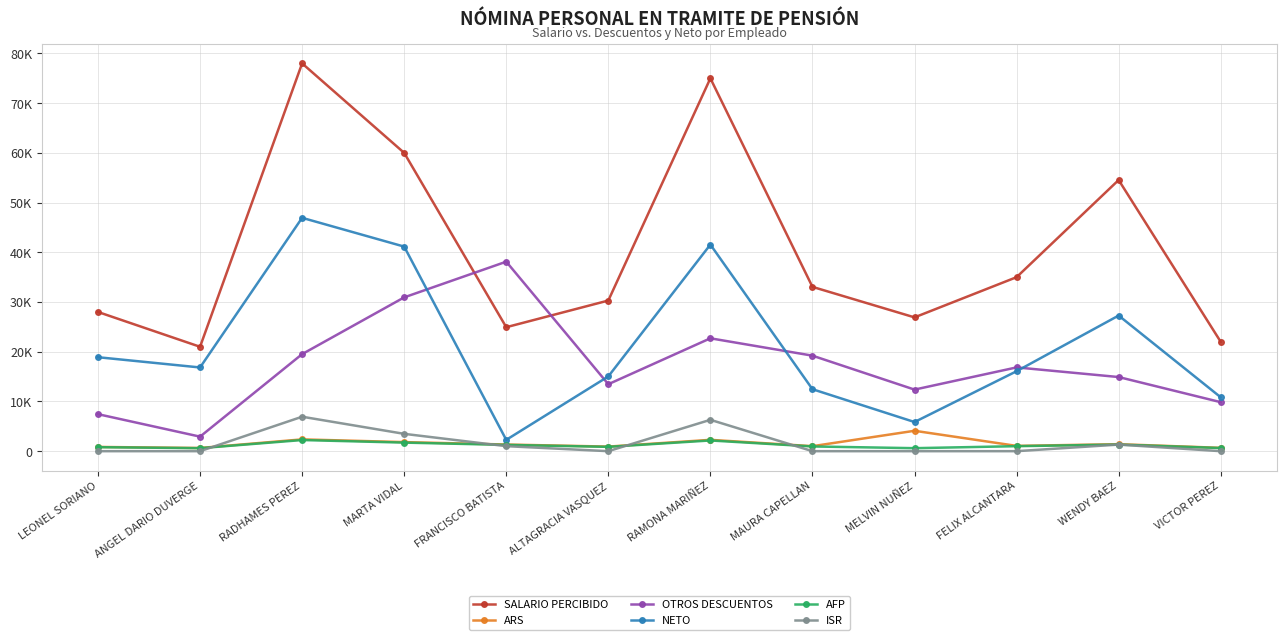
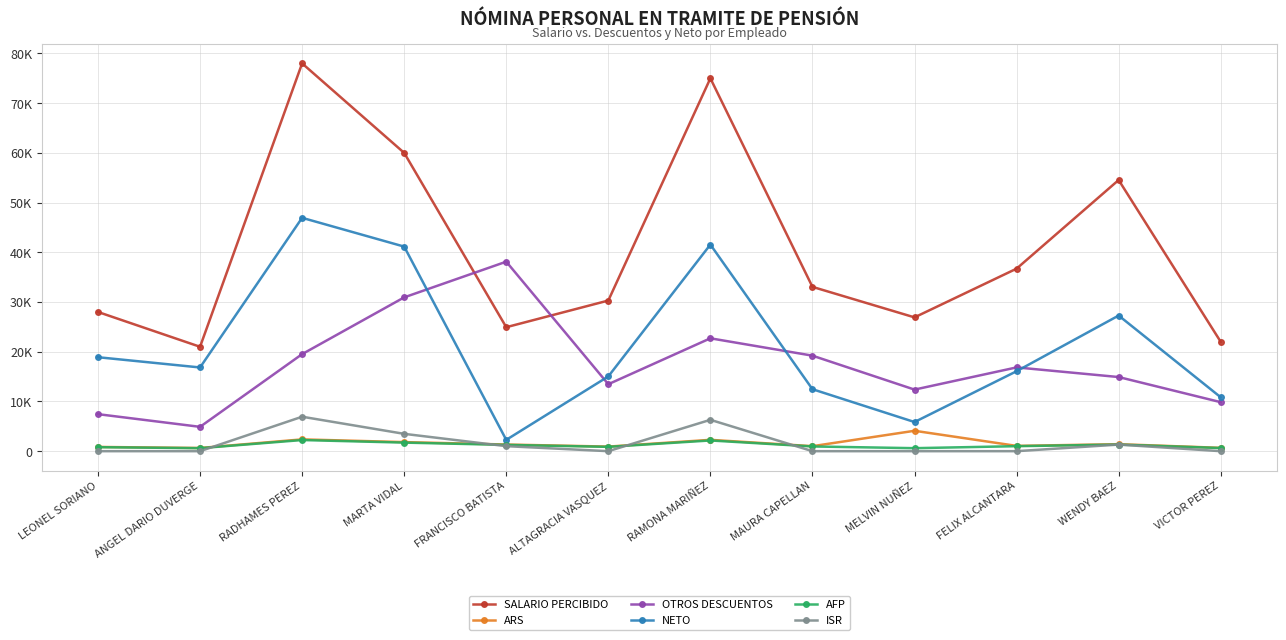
  {
    "SALARIO PERCIBIDO": {
      "LEONEL SORIANO": 28000,
      "ANGEL DARIO DUVERGE": 21000,
      "RADHAMES PEREZ": 78000,
      "MARTA VIDAL": 60000,
      "FRANCISCO BATISTA": 25000,
      "ALTAGRACIA VASQUEZ": 30000,
      "RAMONA MARIÑEZ": 75000,
      "MAURA CAPELLAN": 33000,
      "MELVIN NUÑEZ": 27000,
-     "FELIX ALCANTARA": 35000,
+     "FELIX ALCANTARA": 37000,
      "WENDY BAEZ": 55000,
      "VICTOR PEREZ": 22000
    },
    "ARS": {
      "MELVIN NUÑEZ": 4000
    },
    "OTROS DESCUENTOS": {
      "LEONEL SORIANO": 7000,
-     "ANGEL DARIO DUVERGE": 3000,
+     "ANGEL DARIO DUVERGE": 5000,
      "RADHAMES PEREZ": 20000,
      "MARTA VIDAL": 31000,
      "FRANCISCO BATISTA": 38000,
      "ALTAGRACIA VASQUEZ": 13000,
      "RAMONA MARIÑEZ": 23000,
      "MAURA CAPELLAN": 19000,
      "MELVIN NUÑEZ": 12000,
      "FELIX ALCANTARA": 17000,
      "WENDY BAEZ": 15000,
      "VICTOR PEREZ": 10000
    },
    "NETO": {
      "LEONEL SORIANO": 19000,
      "ANGEL DARIO DUVERGE": 17000,
      "RADHAMES PEREZ": 47000,
      "MARTA VIDAL": 41000,
      "FRANCISCO BATISTA": 2000,
      "ALTAGRACIA VASQUEZ": 15000,
      "RAMONA MARIÑEZ": 42000,
      "MAURA CAPELLAN": 12000,
      "MELVIN NUÑEZ": 6000,
      "FELIX ALCANTARA": 16000,
      "WENDY BAEZ": 27000,
      "VICTOR PEREZ": 11000
    },
    "AFP": {
      "MELVIN NUÑEZ": 1000
    },
    "ISR": {
      "LEONEL SORIANO": 0,
      "ANGEL DARIO DUVERGE": 0,
      "RADHAMES PEREZ": 7000,
      "MARTA VIDAL": 3000,
      "ALTAGRACIA VASQUEZ": 0,
      "RAMONA MARIÑEZ": 6000,
      "MAURA CAPELLAN": 0,
      "MELVIN NUÑEZ": 0,
      "FELIX ALCANTARA": 0,
      "VICTOR PEREZ": 0
    }
  }
